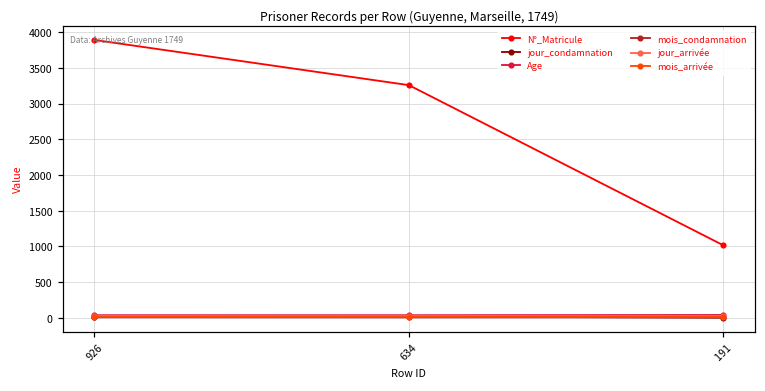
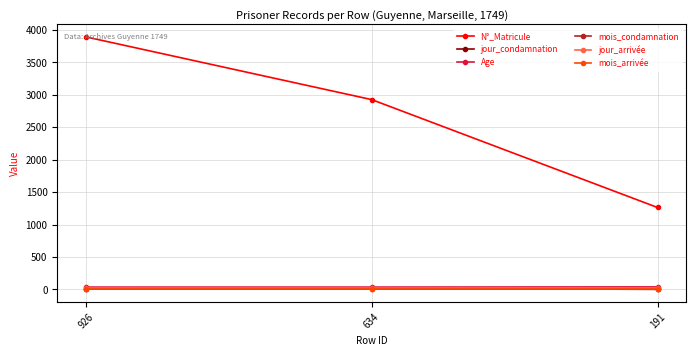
  {
    "N°_Matricule": {
-     "634": 3300,
-     "191": 1000
+     "634": 2900,
+     "191": 1300
    }
  }
